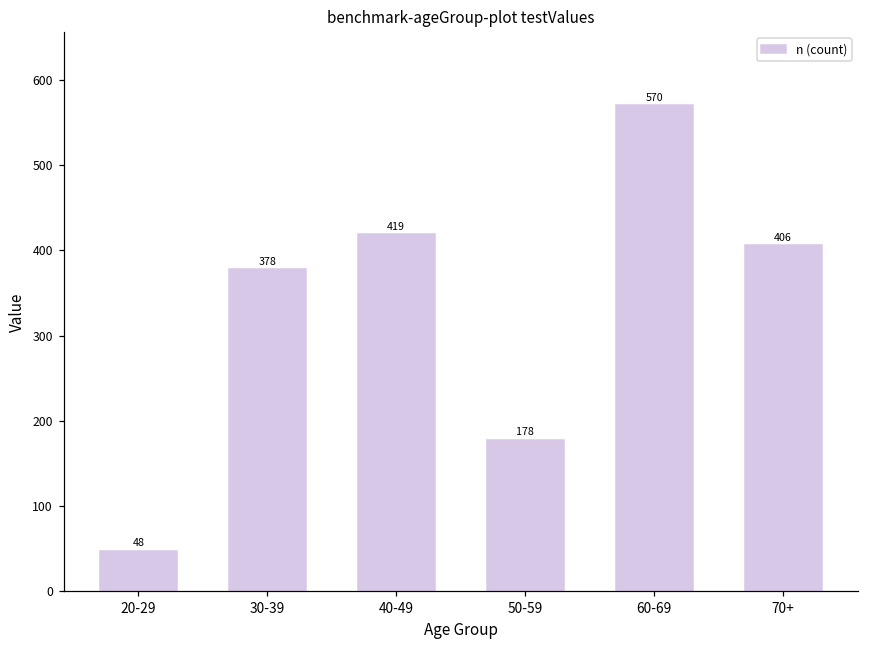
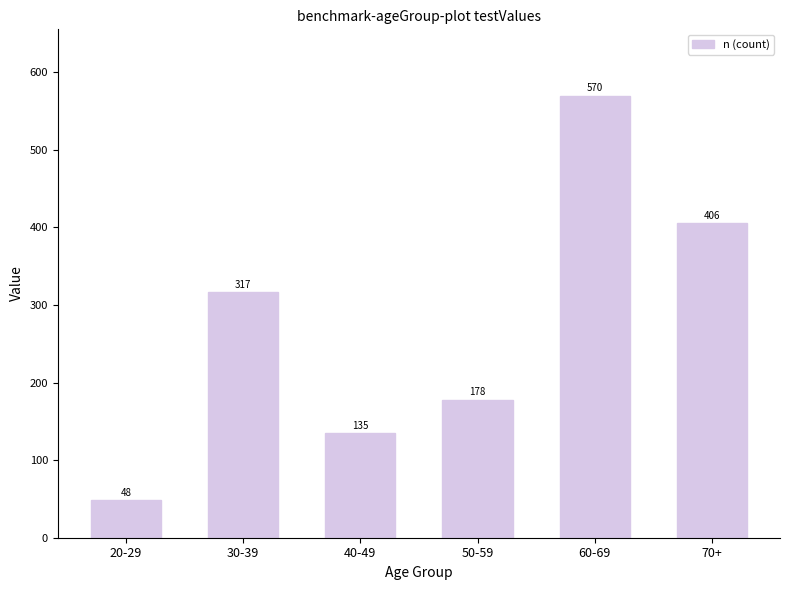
  {
    "20-29": 48,
-   "30-39": 378,
-   "40-49": 419,
+   "30-39": 317,
+   "40-49": 135,
    "50-59": 178,
    "60-69": 570,
    "70+": 406
  }
